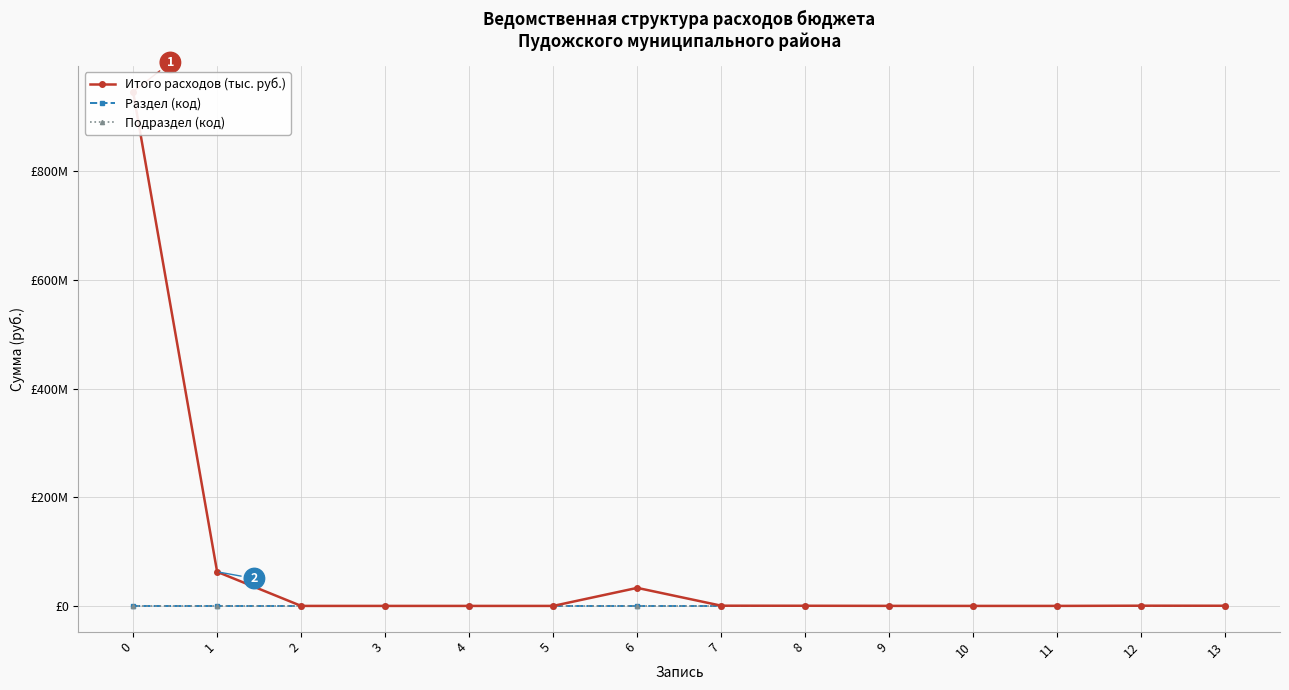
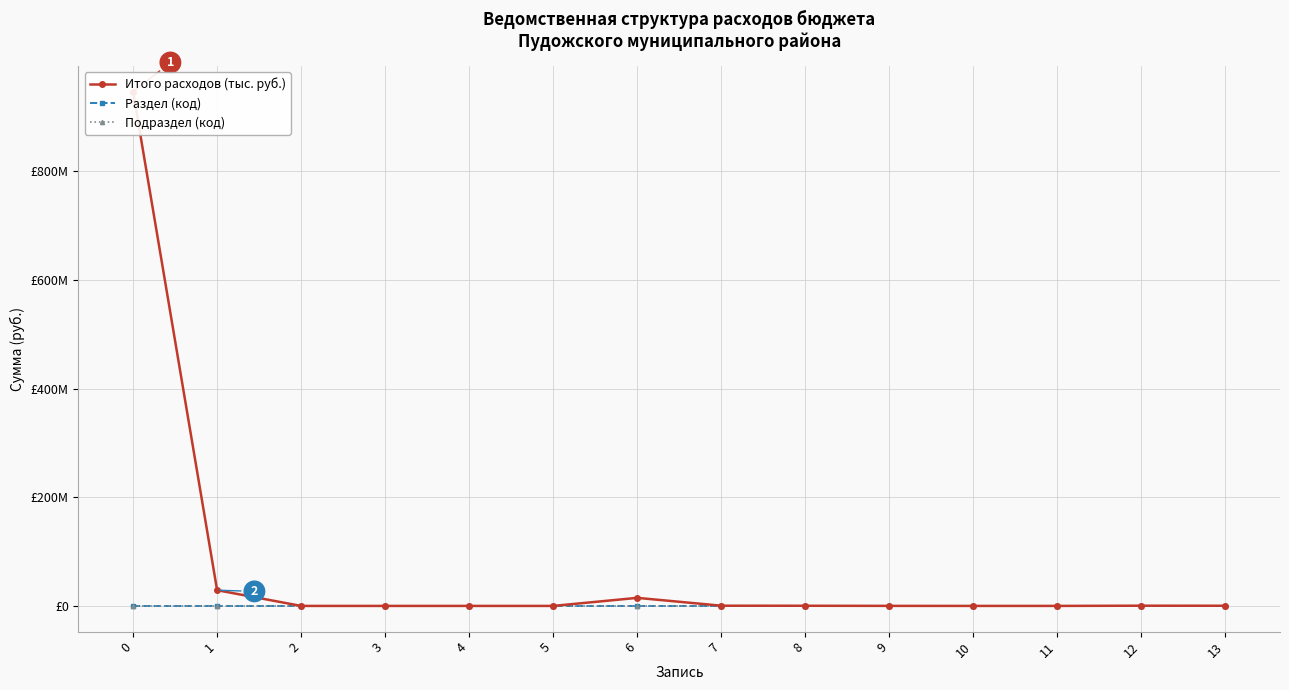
  {
    "Итого расходов (тыс. руб.)": {
-     "1": "£60000000",
-     "6": "£30000000"
+     "1": "£30000000",
+     "6": "£10000000"
    },
    "Подраздел (код)": {
      "0": "£0",
      "1": "£0",
      "6": "£0"
    }
  }
